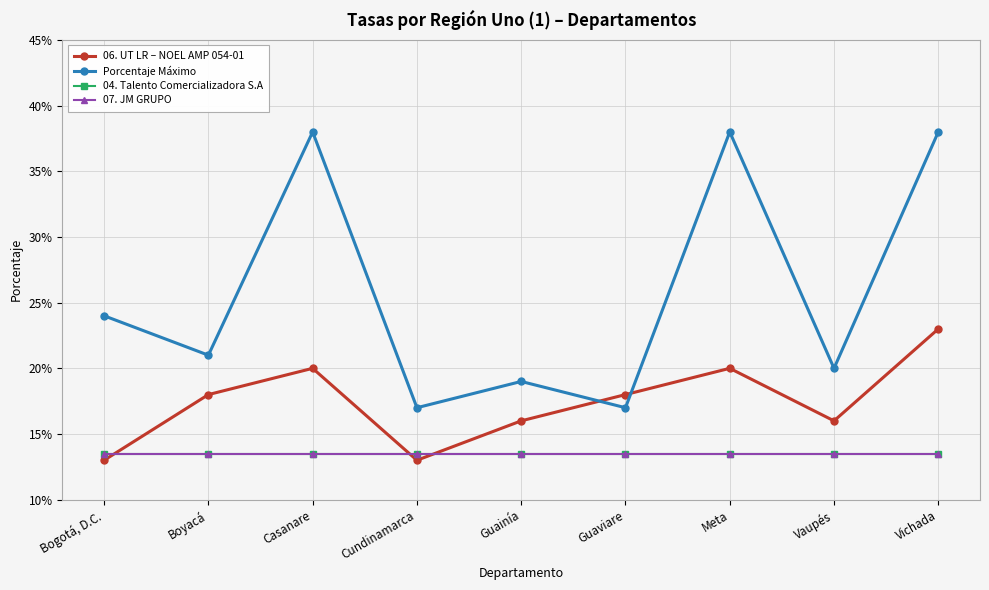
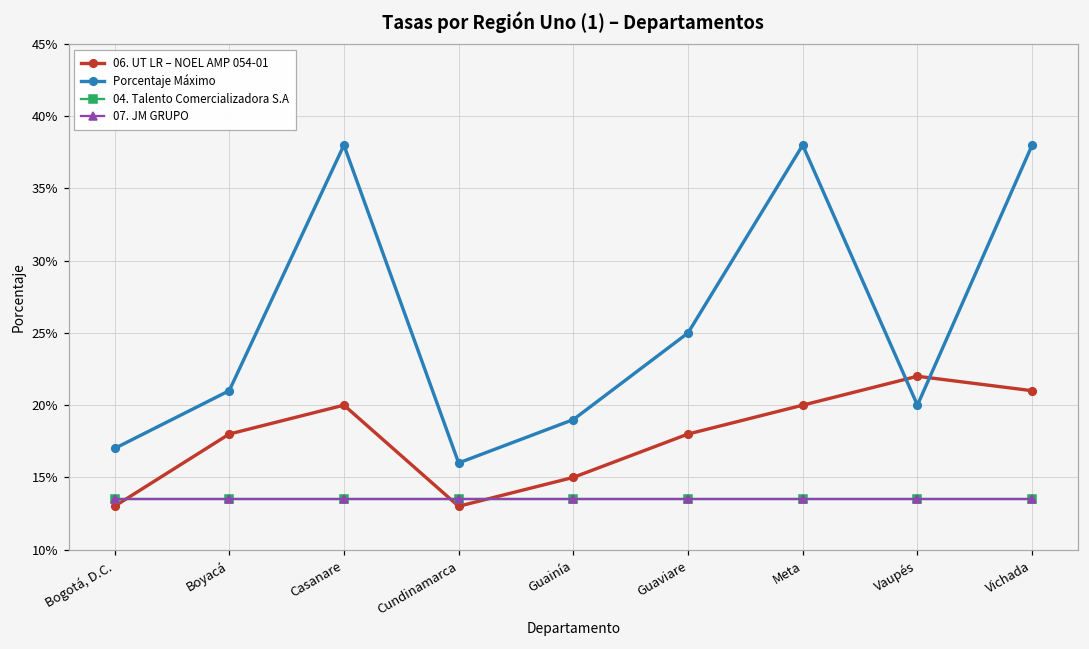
  {
    "06. UT LR – NOEL AMP 054-01": {
      "Bogotá, D.C.": "13.0%",
      "Boyacá": "18.0%",
      "Casanare": "20.0%",
      "Cundinamarca": "13.0%",
-     "Guainía": "16.0%",
+     "Guainía": "15.0%",
      "Guaviare": "18.0%",
      "Meta": "20.0%",
-     "Vaupés": "16.0%",
-     "Vichada": "23.0%"
+     "Vaupés": "22.0%",
+     "Vichada": "21.0%"
    },
    "Porcentaje Máximo": {
-     "Bogotá, D.C.": "24.0%",
+     "Bogotá, D.C.": "17.0%",
      "Boyacá": "21.0%",
      "Casanare": "38.0%",
-     "Cundinamarca": "17.0%",
+     "Cundinamarca": "16.0%",
      "Guainía": "19.0%",
-     "Guaviare": "17.0%",
+     "Guaviare": "25.0%",
      "Meta": "38.0%",
      "Vaupés": "20.0%",
      "Vichada": "38.0%"
    },
    "07. JM GRUPO": {
      "Bogotá, D.C.": "13.5%",
      "Boyacá": "13.5%",
      "Casanare": "13.5%",
      "Cundinamarca": "13.5%",
      "Guainía": "13.5%",
      "Guaviare": "13.5%",
      "Meta": "13.5%",
      "Vaupés": "13.5%",
      "Vichada": "13.5%"
    }
  }
